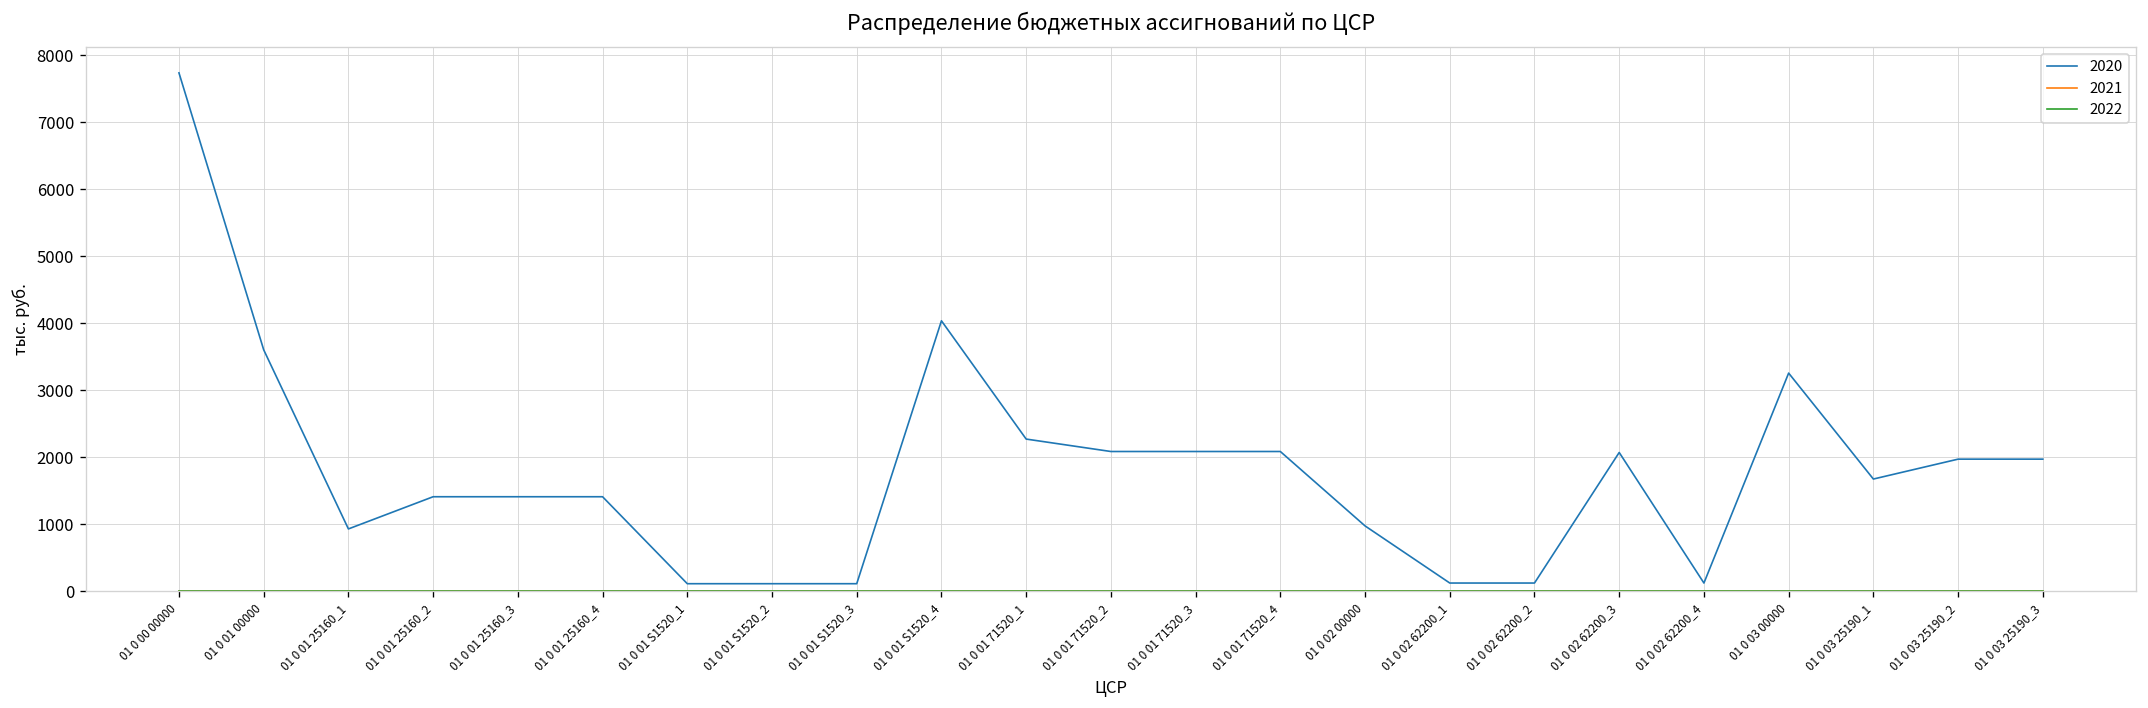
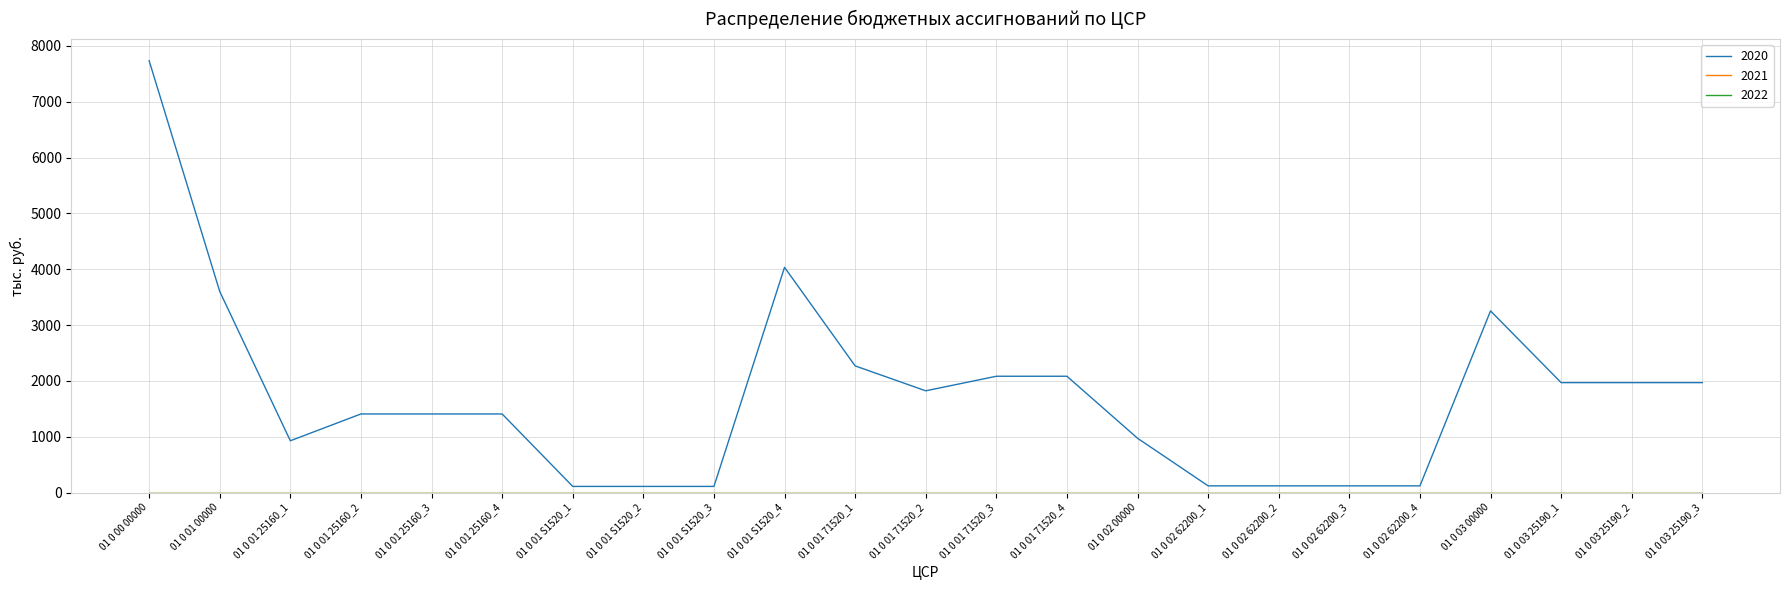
  {
    "2020": {
      "01 0 00 00000": 7700,
      "01 0 01 00000": 3600,
      "01 0 01 25160_1": 900,
      "01 0 01 25160_2": 1400,
      "01 0 01 25160_3": 1400,
      "01 0 01 25160_4": 1400,
      "01 0 01 S1520_1": 100,
      "01 0 01 S1520_2": 100,
      "01 0 01 S1520_3": 100,
      "01 0 01 S1520_4": 4000,
      "01 0 01 71520_1": 2300,
-     "01 0 01 71520_2": 2100,
+     "01 0 01 71520_2": 1800,
      "01 0 01 71520_3": 2100,
      "01 0 01 71520_4": 2100,
      "01 0 02 00000": 1000,
      "01 0 02 62200_1": 100,
      "01 0 02 62200_2": 100,
-     "01 0 02 62200_3": 2100,
+     "01 0 02 62200_3": 100,
      "01 0 02 62200_4": 100,
      "01 0 03 00000": 3300,
-     "01 0 03 25190_1": 1700,
+     "01 0 03 25190_1": 2000,
      "01 0 03 25190_2": 2000,
      "01 0 03 25190_3": 2000
    },
    "2022": {
      "01 0 00 00000": 0,
      "01 0 01 00000": 0,
      "01 0 01 25160_1": 0,
      "01 0 01 25160_2": 0,
      "01 0 01 25160_3": 0,
      "01 0 01 25160_4": 0,
      "01 0 01 S1520_1": 0,
      "01 0 01 S1520_2": 0,
      "01 0 01 S1520_3": 0,
      "01 0 01 S1520_4": 0,
      "01 0 01 71520_1": 0,
      "01 0 01 71520_2": 0,
      "01 0 01 71520_3": 0,
      "01 0 01 71520_4": 0,
      "01 0 02 00000": 0,
      "01 0 02 62200_1": 0,
      "01 0 02 62200_2": 0,
      "01 0 02 62200_3": 0,
      "01 0 02 62200_4": 0,
      "01 0 03 00000": 0,
      "01 0 03 25190_1": 0,
      "01 0 03 25190_2": 0,
      "01 0 03 25190_3": 0
    }
  }
